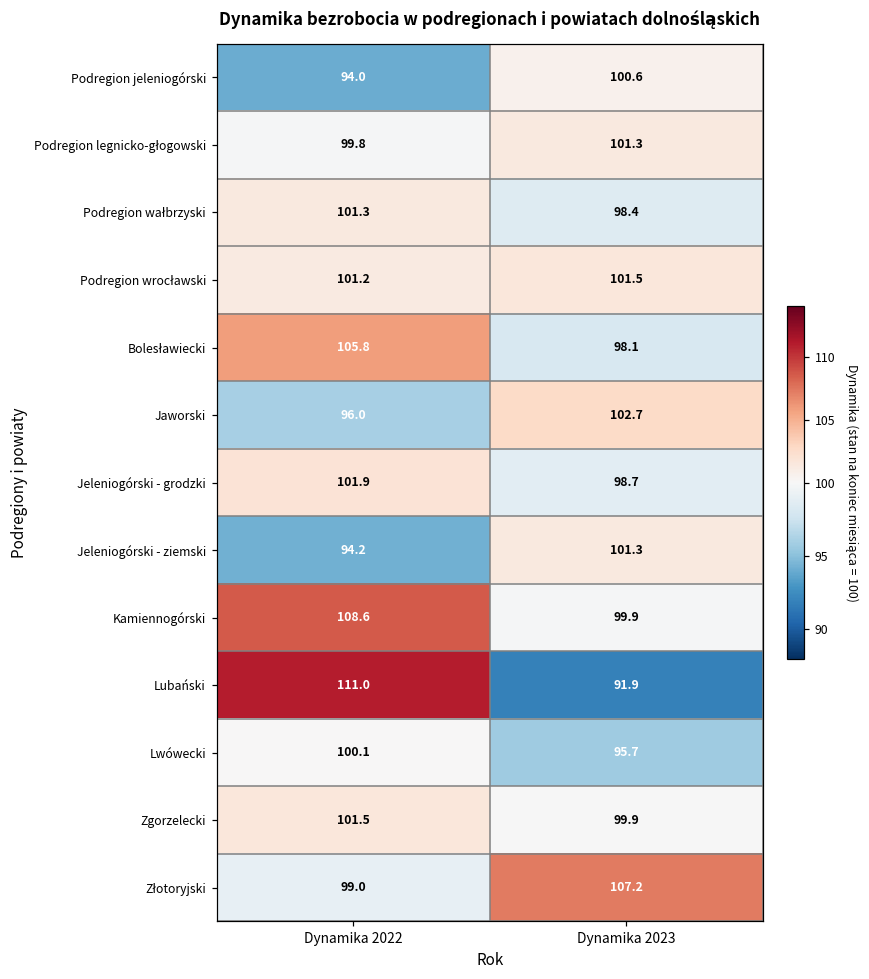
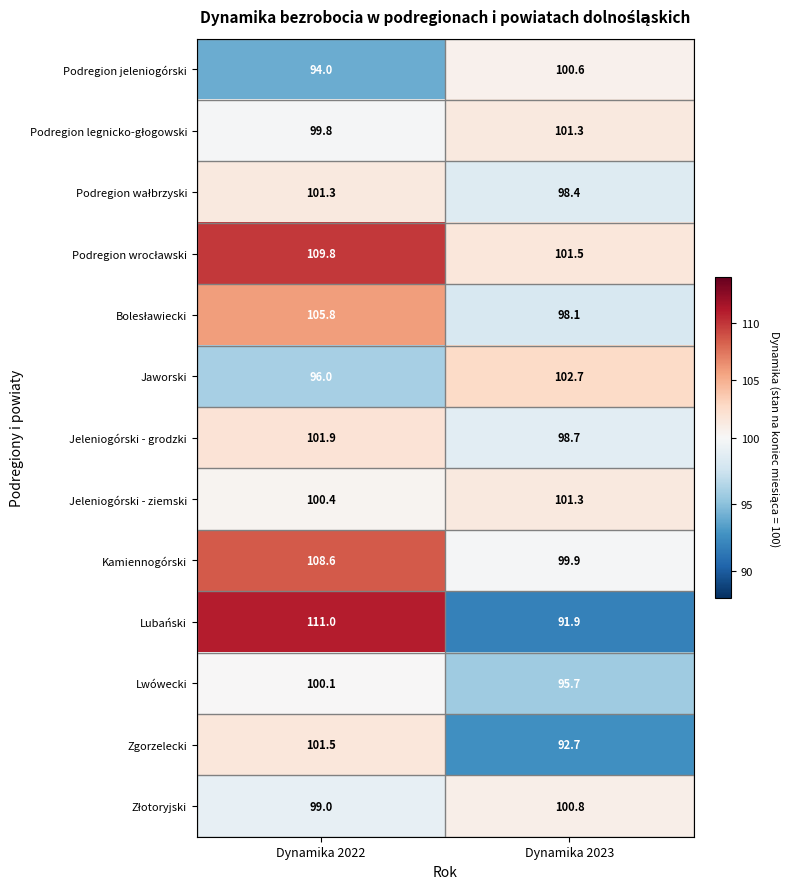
  {
    "Podregion jeleniogórski": {
      "Dynamika 2022": 94.0,
      "Dynamika 2023": 100.6
    },
    "Podregion legnicko-głogowski": {
      "Dynamika 2022": 99.8,
      "Dynamika 2023": 101.3
    },
    "Podregion wałbrzyski": {
      "Dynamika 2022": 101.3,
      "Dynamika 2023": 98.4
    },
    "Podregion wrocławski": {
-     "Dynamika 2022": 101.2,
+     "Dynamika 2022": 109.8,
      "Dynamika 2023": 101.5
    },
    "Bolesławiecki": {
      "Dynamika 2022": 105.8,
      "Dynamika 2023": 98.1
    },
    "Jaworski": {
      "Dynamika 2022": 96.0,
      "Dynamika 2023": 102.7
    },
    "Jeleniogórski - grodzki": {
      "Dynamika 2022": 101.9,
      "Dynamika 2023": 98.7
    },
    "Jeleniogórski - ziemski": {
-     "Dynamika 2022": 94.2,
+     "Dynamika 2022": 100.4,
      "Dynamika 2023": 101.3
    },
    "Kamiennogórski": {
      "Dynamika 2022": 108.6,
      "Dynamika 2023": 99.9
    },
    "Lubański": {
      "Dynamika 2022": 111.0,
      "Dynamika 2023": 91.9
    },
    "Lwówecki": {
      "Dynamika 2022": 100.1,
      "Dynamika 2023": 95.7
    },
    "Zgorzelecki": {
      "Dynamika 2022": 101.5,
-     "Dynamika 2023": 99.9
+     "Dynamika 2023": 92.7
    },
    "Złotoryjski": {
      "Dynamika 2022": 99.0,
-     "Dynamika 2023": 107.2
+     "Dynamika 2023": 100.8
    }
  }
